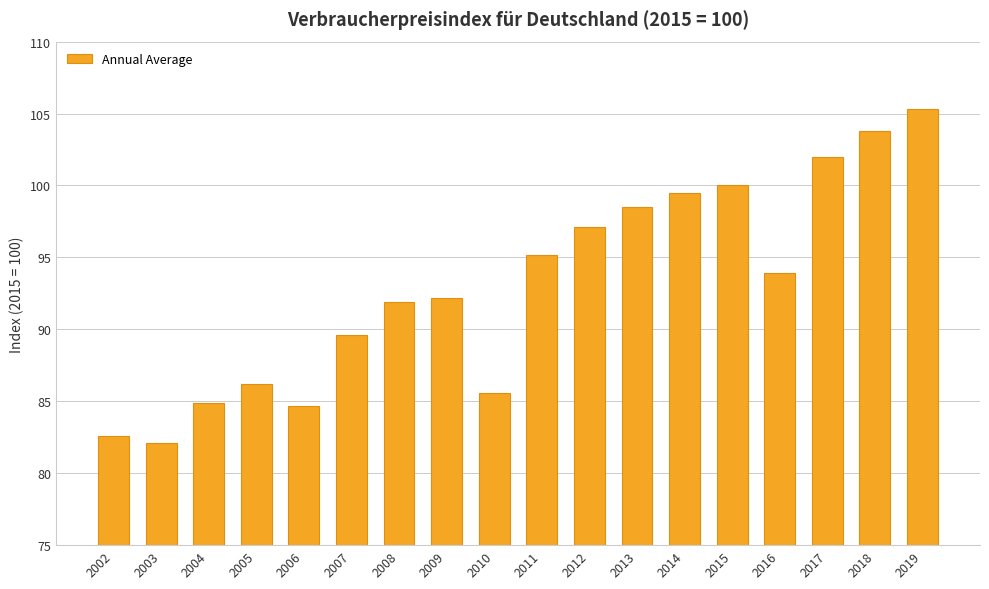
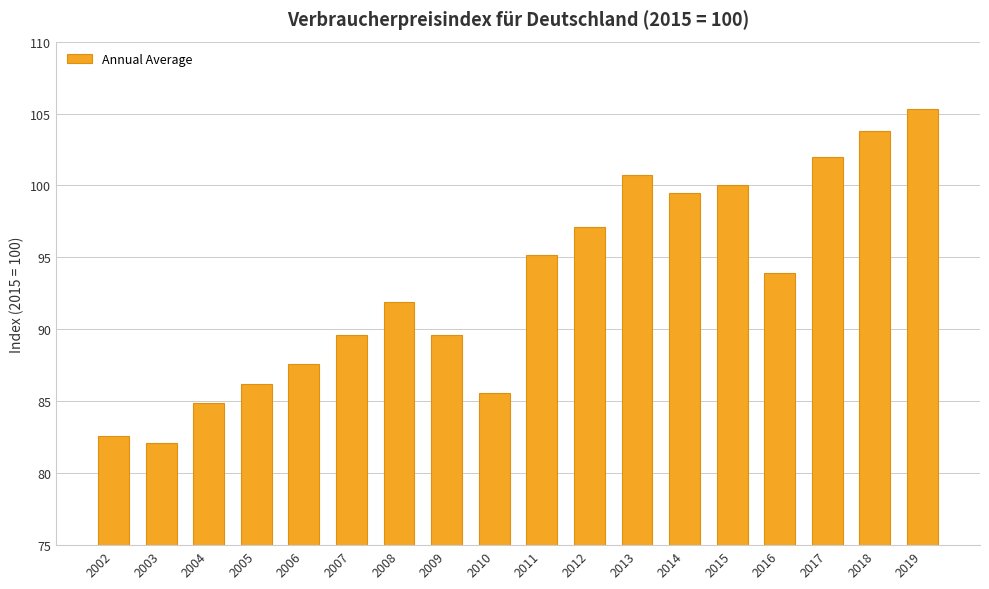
  {
    "2002": 82.6,
    "2003": 82.1,
    "2004": 84.9,
    "2005": 86.2,
-   "2006": 84.7,
+   "2006": 87.6,
    "2007": 89.6,
    "2008": 91.9,
-   "2009": 92.2,
+   "2009": 89.6,
    "2010": 85.6,
    "2011": 95.2,
    "2012": 97.1,
-   "2013": 98.5,
+   "2013": 100.7,
    "2014": 99.5,
    "2015": 100.0,
    "2016": 93.9,
    "2017": 102.0,
    "2018": 103.8,
    "2019": 105.3
  }
